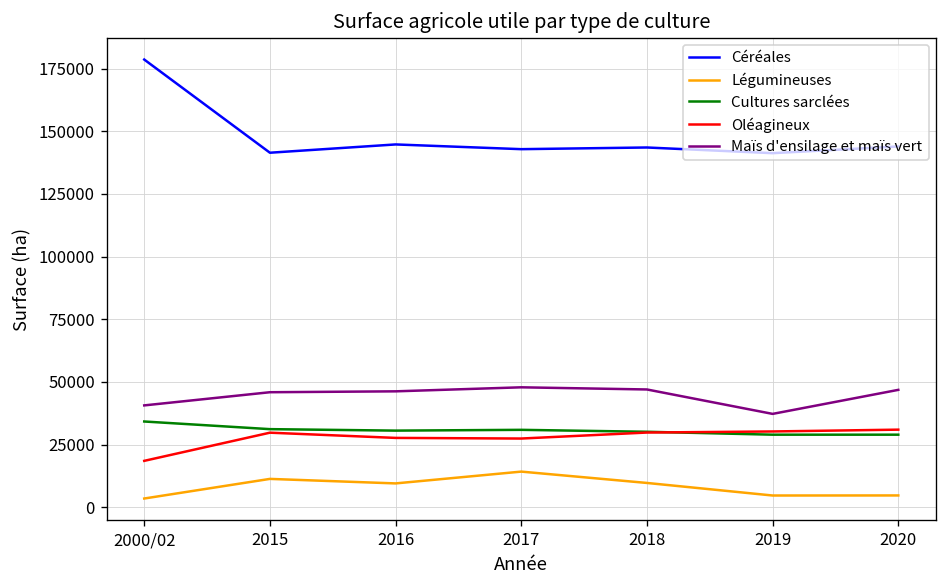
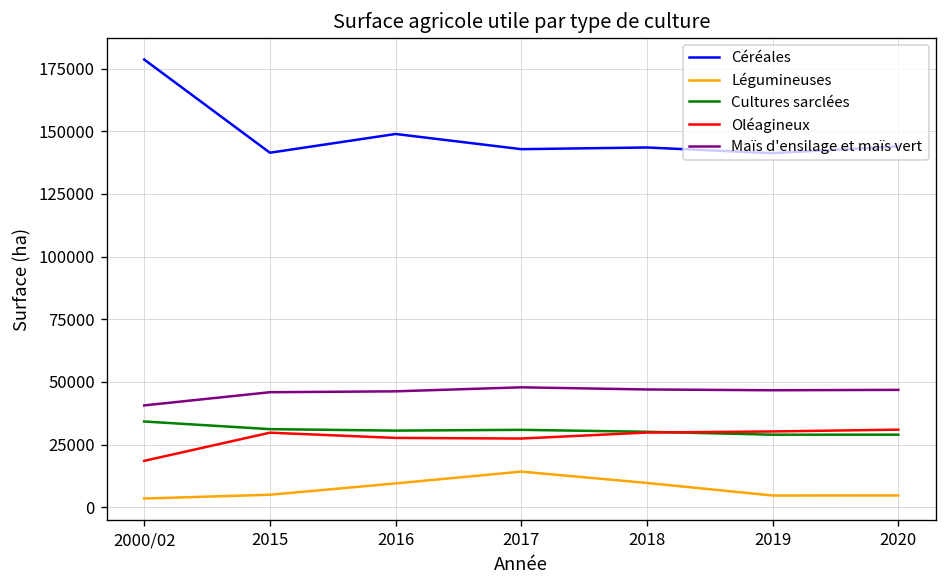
  {
    "Céréales": {
      "2000/02": 179000,
      "2015": 141000,
-     "2016": 145000,
+     "2016": 149000,
      "2017": 143000,
      "2018": 144000
    },
    "Légumineuses": {
      "2000/02": 4000,
-     "2015": 11000,
+     "2015": 5000,
      "2016": 10000,
      "2017": 14000,
      "2018": 10000,
      "2019": 5000,
      "2020": 5000
    },
    "Cultures sarclées": {
      "2000/02": 34000,
      "2015": 31000,
      "2016": 31000,
      "2017": 31000,
      "2019": 29000,
      "2020": 29000
    },
    "Oléagineux": {
      "2000/02": 19000,
      "2015": 30000,
      "2016": 28000,
      "2017": 27000,
      "2019": 30000,
      "2020": 31000
    },
    "Maïs d'ensilage et maïs vert": {
      "2000/02": 41000,
      "2015": 46000,
      "2016": 46000,
      "2017": 48000,
      "2018": 47000,
-     "2019": 37000,
+     "2019": 47000,
      "2020": 47000
    }
  }
